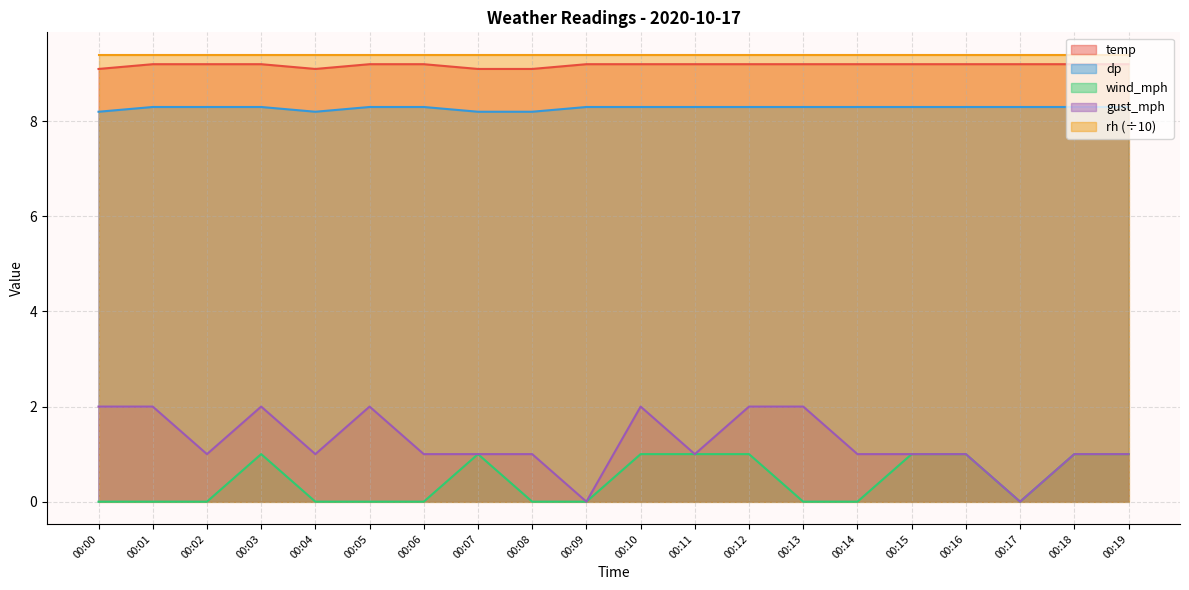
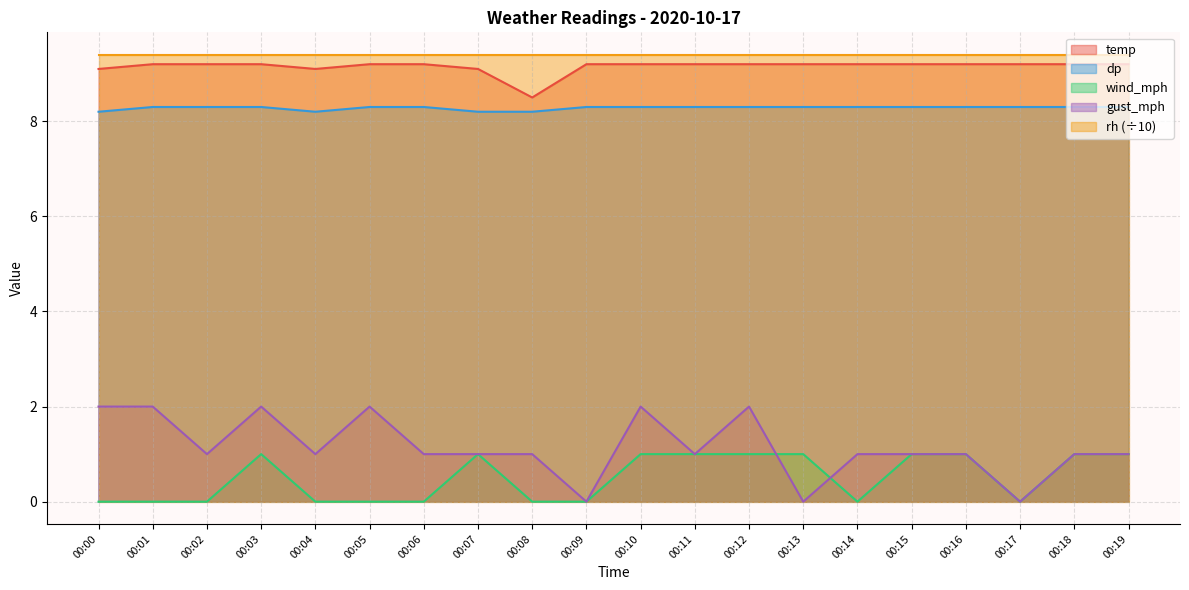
  {
    "temp": {
      "00:00": 9.1,
      "00:01": 9.2,
      "00:02": 9.2,
      "00:03": 9.2,
      "00:04": 9.1,
      "00:05": 9.2,
      "00:06": 9.2,
      "00:07": 9.1,
-     "00:08": 9.1,
+     "00:08": 8.5,
      "00:09": 9.2,
      "00:10": 9.2,
      "00:11": 9.2,
      "00:12": 9.2,
      "00:13": 9.2,
      "00:14": 9.2,
      "00:15": 9.2,
      "00:16": 9.2,
      "00:17": 9.2
    },
    "dp": {
      "00:00": 8.2,
      "00:01": 8.3,
      "00:02": 8.3,
      "00:03": 8.3,
      "00:04": 8.2,
      "00:05": 8.3,
      "00:06": 8.3,
      "00:07": 8.2,
      "00:08": 8.2,
      "00:09": 8.3,
      "00:10": 8.3,
      "00:11": 8.3,
      "00:12": 8.3,
      "00:13": 8.3,
      "00:14": 8.3,
      "00:15": 8.3,
      "00:16": 8.3,
      "00:17": 8.3
    },
    "wind_mph": {
      "00:00": 0,
      "00:01": 0,
      "00:02": 0,
      "00:03": 1,
      "00:04": 0,
      "00:05": 0,
      "00:06": 0,
      "00:08": 0,
      "00:10": 1,
      "00:12": 1,
-     "00:13": 0,
+     "00:13": 1,
      "00:14": 0
    },
    "gust_mph": {
      "00:00": 2,
      "00:01": 2,
      "00:02": 1,
      "00:03": 2,
      "00:04": 1,
      "00:05": 2,
      "00:06": 1,
      "00:08": 1,
      "00:10": 2,
      "00:12": 2,
-     "00:13": 2,
+     "00:13": 0,
      "00:14": 1
    },
    "rh (÷10)": {
      "00:00": 9.4,
      "00:01": 9.4,
      "00:02": 9.4,
      "00:03": 9.4,
      "00:04": 9.4,
      "00:05": 9.4,
      "00:06": 9.4,
      "00:07": 9.4,
      "00:08": 9.4,
      "00:09": 9.4,
      "00:10": 9.4,
      "00:11": 9.4,
      "00:12": 9.4,
      "00:13": 9.4,
      "00:14": 9.4,
      "00:15": 9.4,
      "00:16": 9.4,
      "00:17": 9.4
    }
  }
